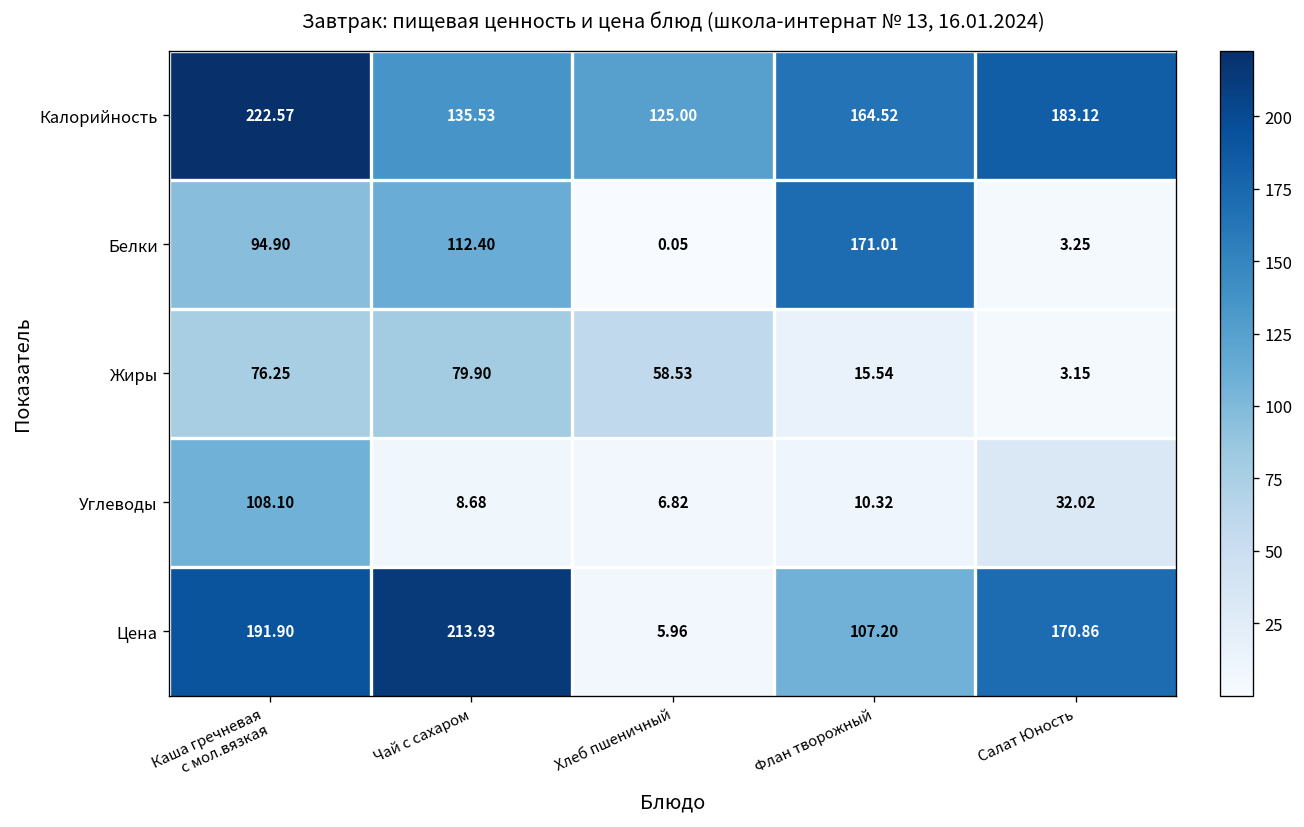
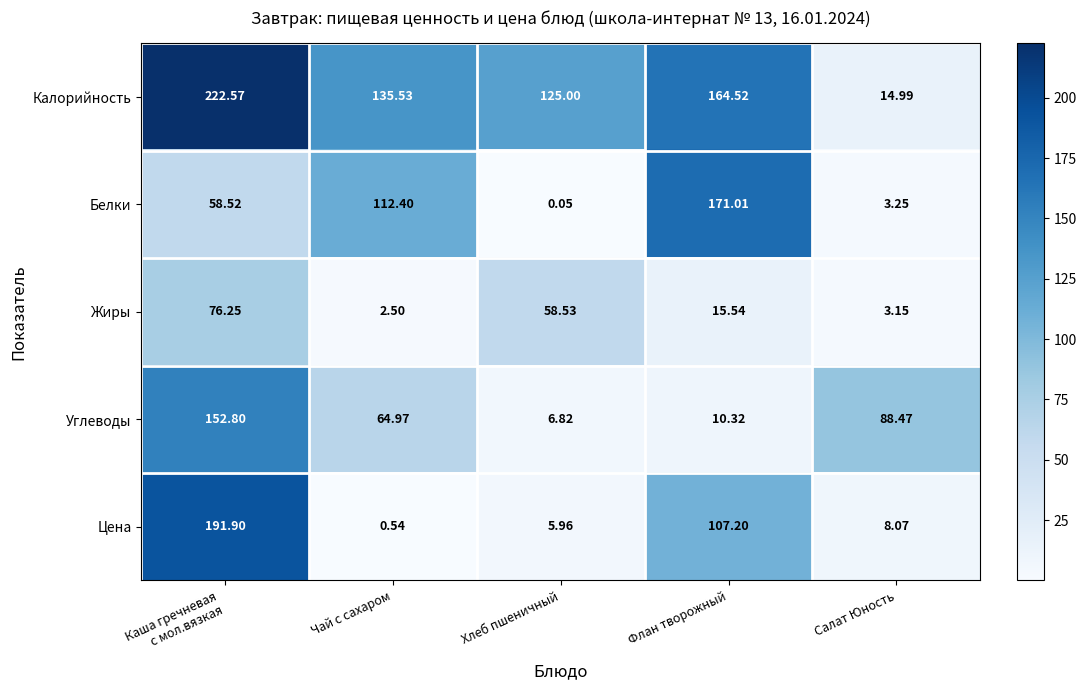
  {
    "Калорийность": {
      "Каша гречневая с мол.вязкая": 222.57,
      "Чай с сахаром": 135.53,
      "Хлеб пшеничный": 125.00,
      "Флан творожный": 164.52,
-     "Салат Юность": 183.12
+     "Салат Юность": 14.99
    },
    "Белки": {
-     "Каша гречневая с мол.вязкая": 94.90,
+     "Каша гречневая с мол.вязкая": 58.52,
      "Чай с сахаром": 112.40,
      "Хлеб пшеничный": 0.05,
      "Флан творожный": 171.01,
      "Салат Юность": 3.25
    },
    "Жиры": {
      "Каша гречневая с мол.вязкая": 76.25,
-     "Чай с сахаром": 79.90,
+     "Чай с сахаром": 2.50,
      "Хлеб пшеничный": 58.53,
      "Флан творожный": 15.54,
      "Салат Юность": 3.15
    },
    "Углеводы": {
-     "Каша гречневая с мол.вязкая": 108.10,
-     "Чай с сахаром": 8.68,
+     "Каша гречневая с мол.вязкая": 152.80,
+     "Чай с сахаром": 64.97,
      "Хлеб пшеничный": 6.82,
      "Флан творожный": 10.32,
-     "Салат Юность": 32.02
+     "Салат Юность": 88.47
    },
    "Цена": {
      "Каша гречневая с мол.вязкая": 191.90,
-     "Чай с сахаром": 213.93,
+     "Чай с сахаром": 0.54,
      "Хлеб пшеничный": 5.96,
      "Флан творожный": 107.20,
-     "Салат Юность": 170.86
+     "Салат Юность": 8.07
    }
  }
